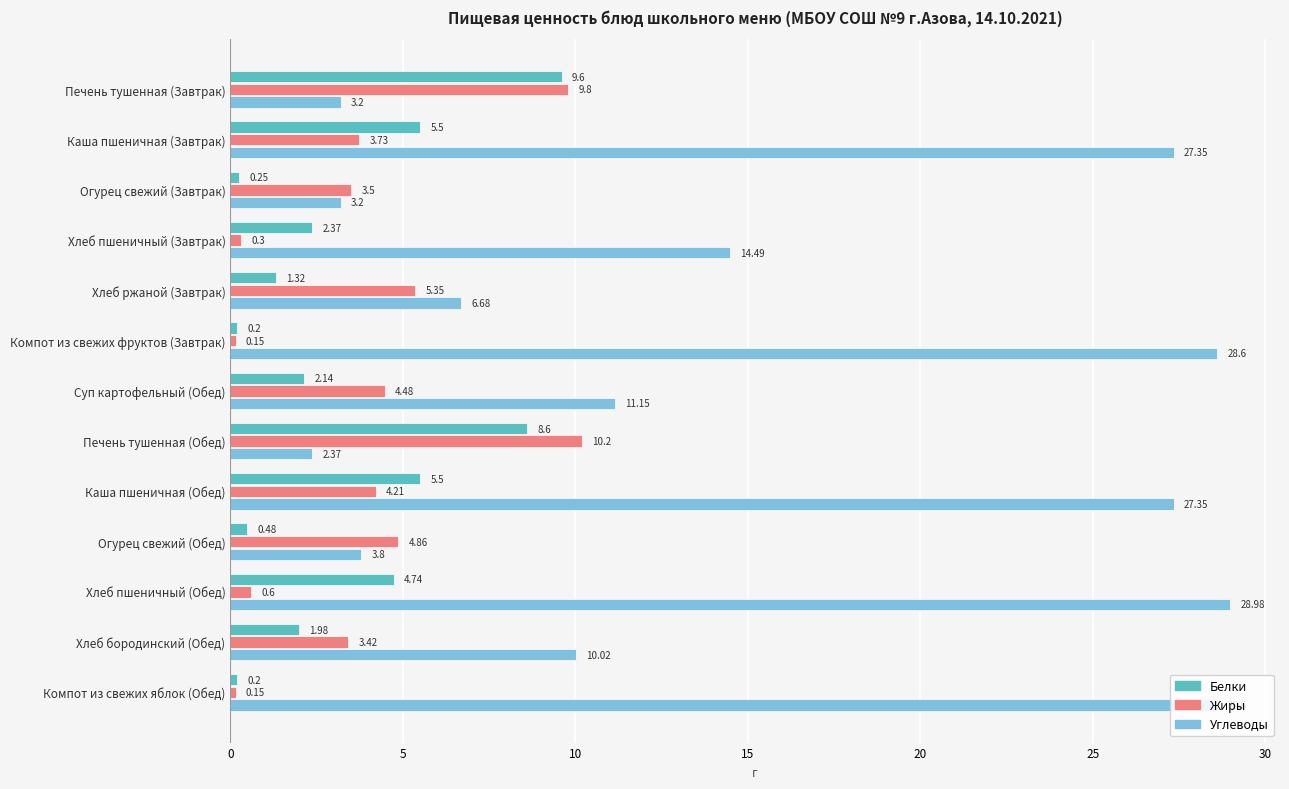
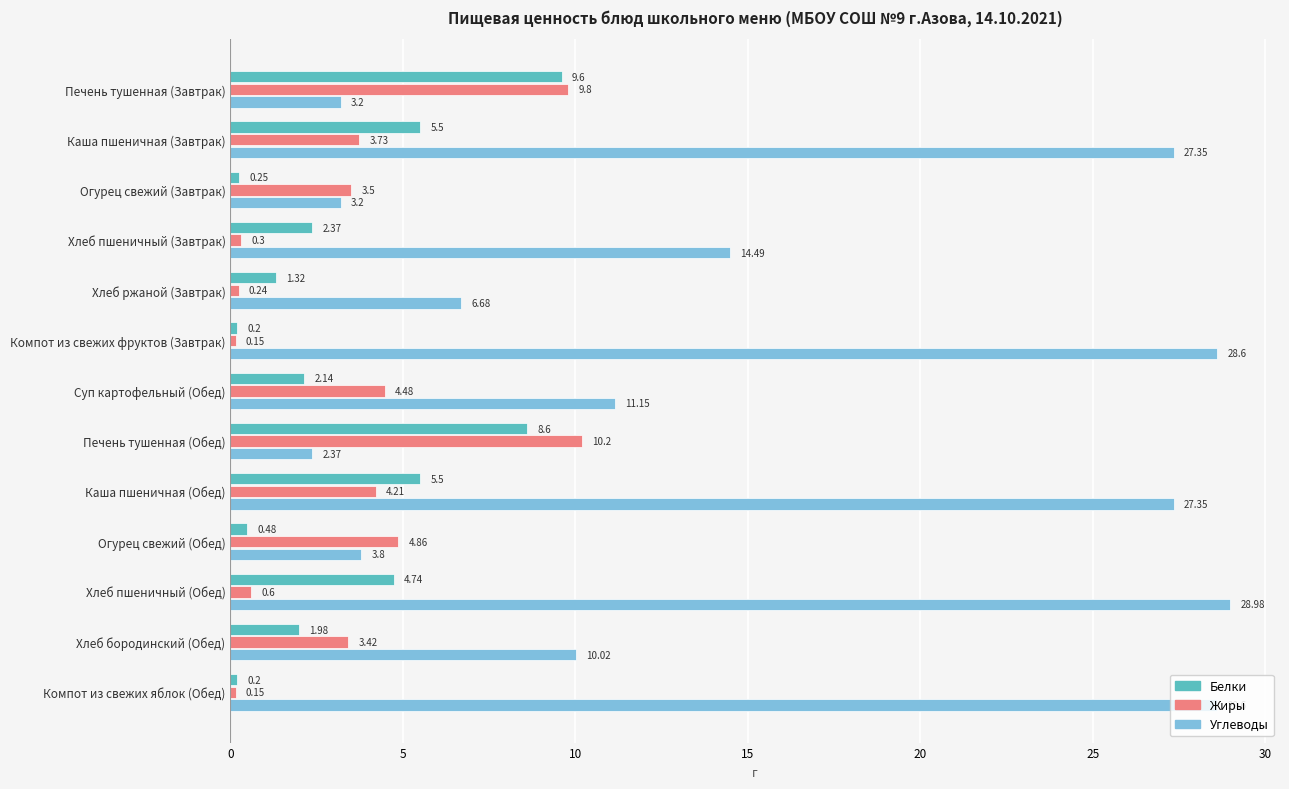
  {
    "Жиры": {
      "Печень тушенная (Завтрак)": 9.8,
      "Каша пшеничная (Завтрак)": 3.73,
      "Огурец свежий (Завтрак)": 3.5,
      "Хлеб пшеничный (Завтрак)": 0.3,
-     "Хлеб ржаной (Завтрак)": 5.35,
+     "Хлеб ржаной (Завтрак)": 0.24,
      "Компот из свежих фруктов (Завтрак)": 0.15,
      "Суп картофельный (Обед)": 4.48,
      "Печень тушенная (Обед)": 10.2,
      "Каша пшеничная (Обед)": 4.21,
      "Огурец свежий (Обед)": 4.86,
      "Хлеб пшеничный (Обед)": 0.6,
      "Хлеб бородинский (Обед)": 3.42,
      "Компот из свежих яблок (Обед)": 0.15
    }
  }
